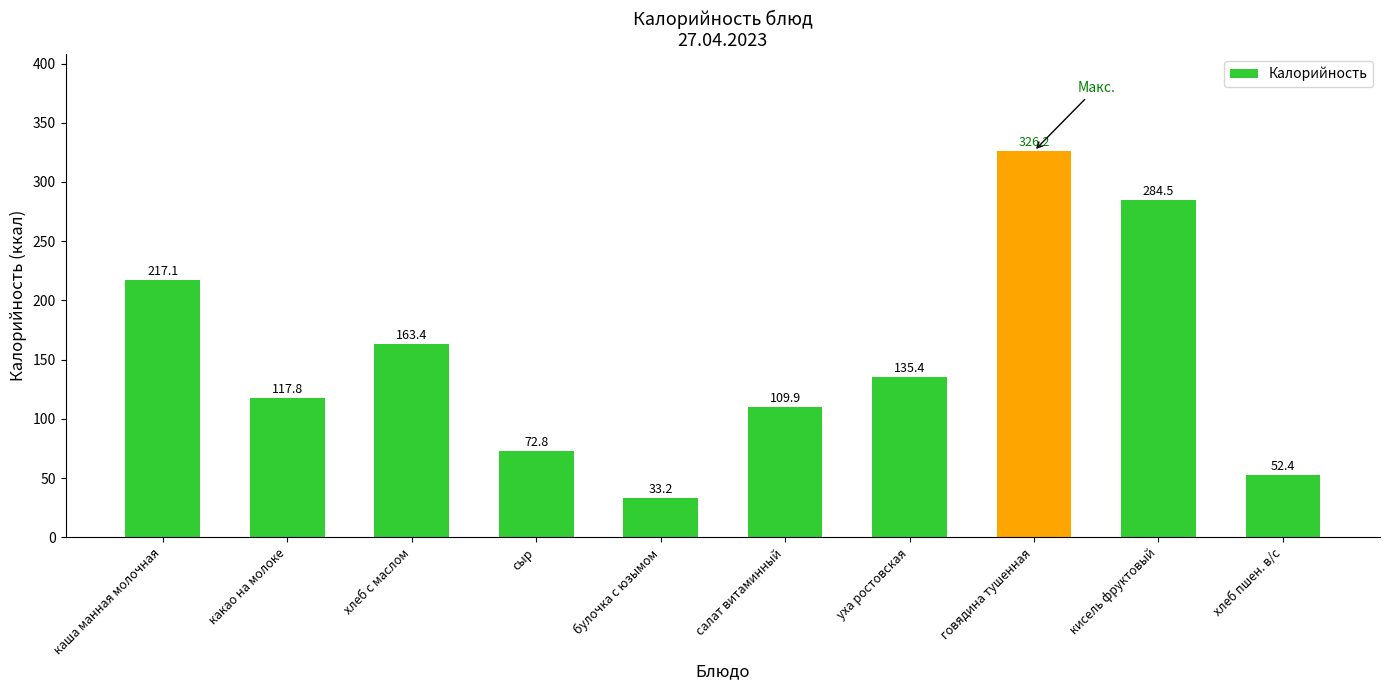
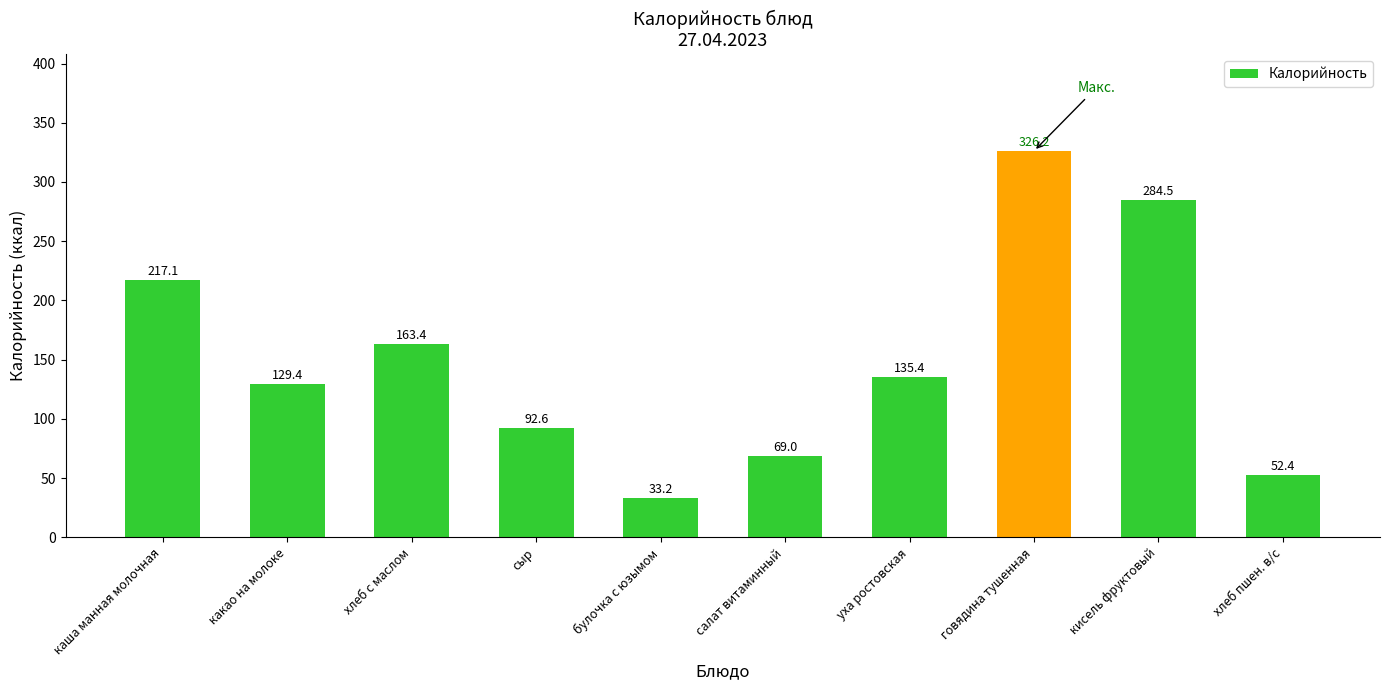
  {
    "каша манная молочная": 217.1,
-   "какао на молоке": 117.8,
+   "какао на молоке": 129.4,
    "хлеб с маслом": 163.4,
-   "сыр": 72.8,
+   "сыр": 92.6,
    "булочка с юзымом": 33.2,
-   "салат витаминный": 109.9,
+   "салат витаминный": 69.0,
    "уха ростовская": 135.4,
    "кисель фруктовый": 284.5,
    "хлеб пшен. в/с": 52.4
  }
